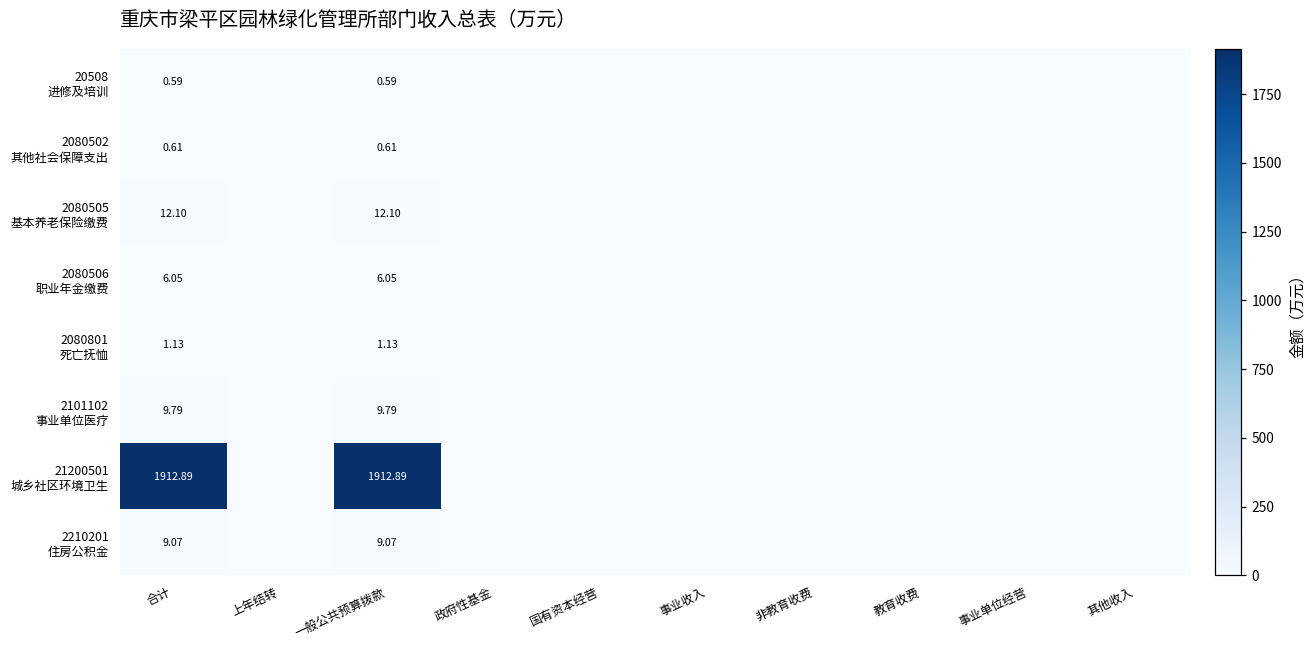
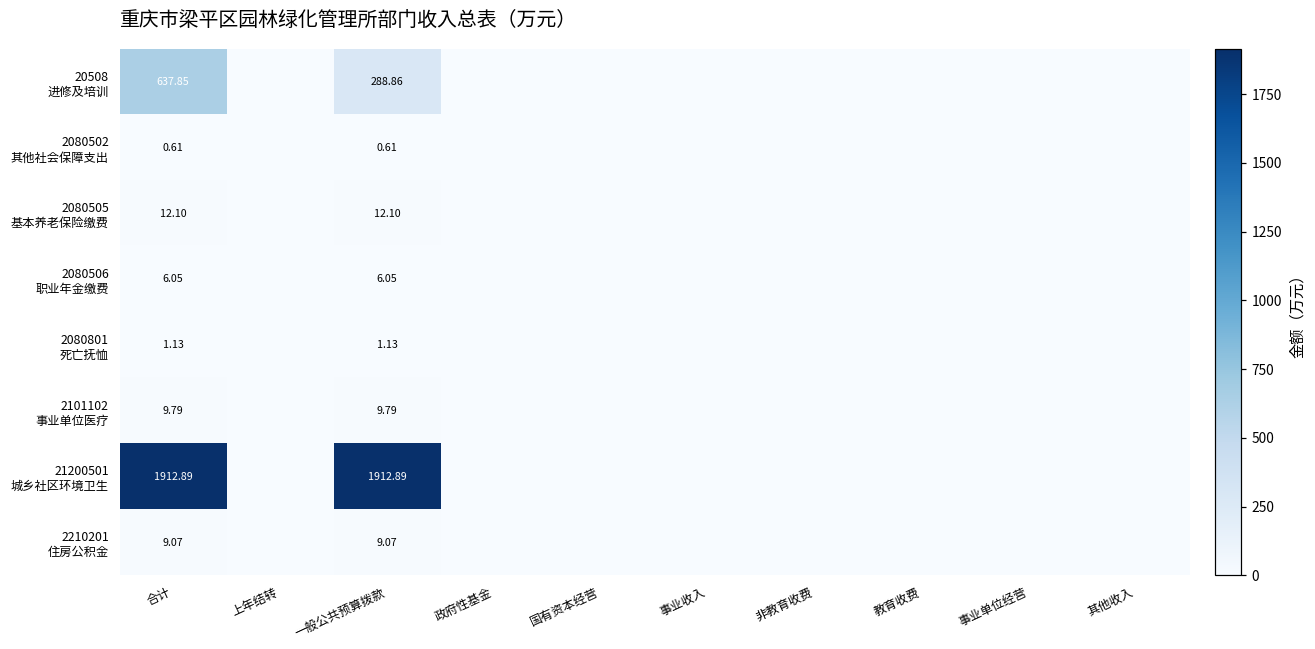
  {
    "20508 进修及培训": {
-     "合计": 0.59,
-     "一般公共预算拨款": 0.59
+     "合计": 637.85,
+     "一般公共预算拨款": 288.86
    },
    "2080502 其他社会保障支出": {
      "合计": 0.61,
      "一般公共预算拨款": 0.61
    },
    "2080505 基本养老保险缴费": {
      "合计": 12.10,
      "一般公共预算拨款": 12.10
    },
    "2080506 职业年金缴费": {
      "合计": 6.05,
      "一般公共预算拨款": 6.05
    },
    "2080801 死亡抚恤": {
      "合计": 1.13,
      "一般公共预算拨款": 1.13
    },
    "2101102 事业单位医疗": {
      "合计": 9.79,
      "一般公共预算拨款": 9.79
    },
    "21200501 城乡社区环境卫生": {
      "合计": 1912.89,
      "一般公共预算拨款": 1912.89
    },
    "2210201 住房公积金": {
      "合计": 9.07,
      "一般公共预算拨款": 9.07
    }
  }
